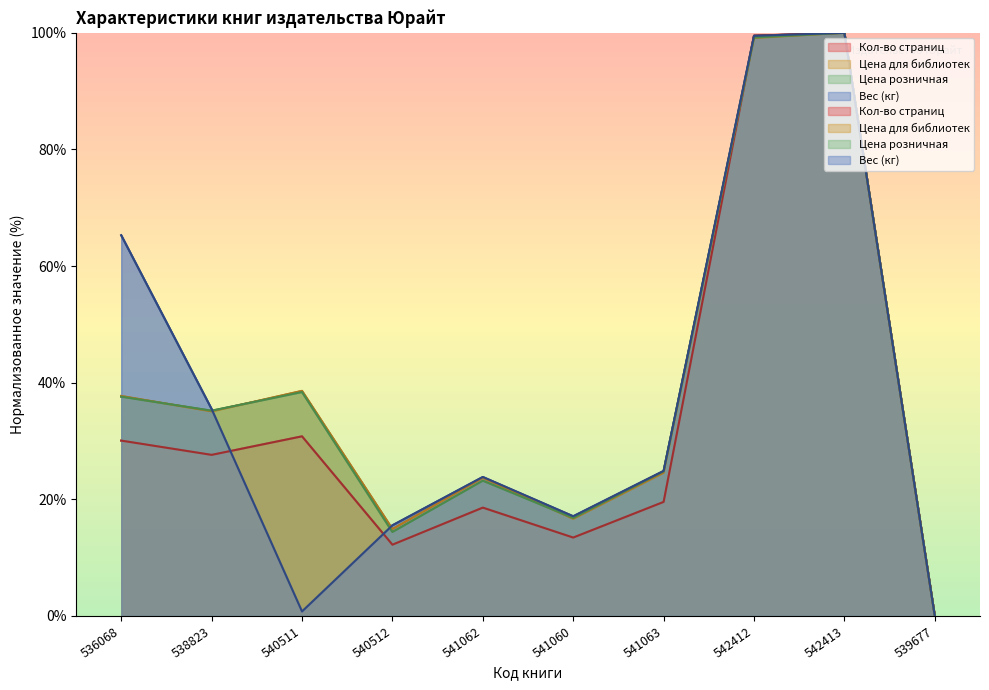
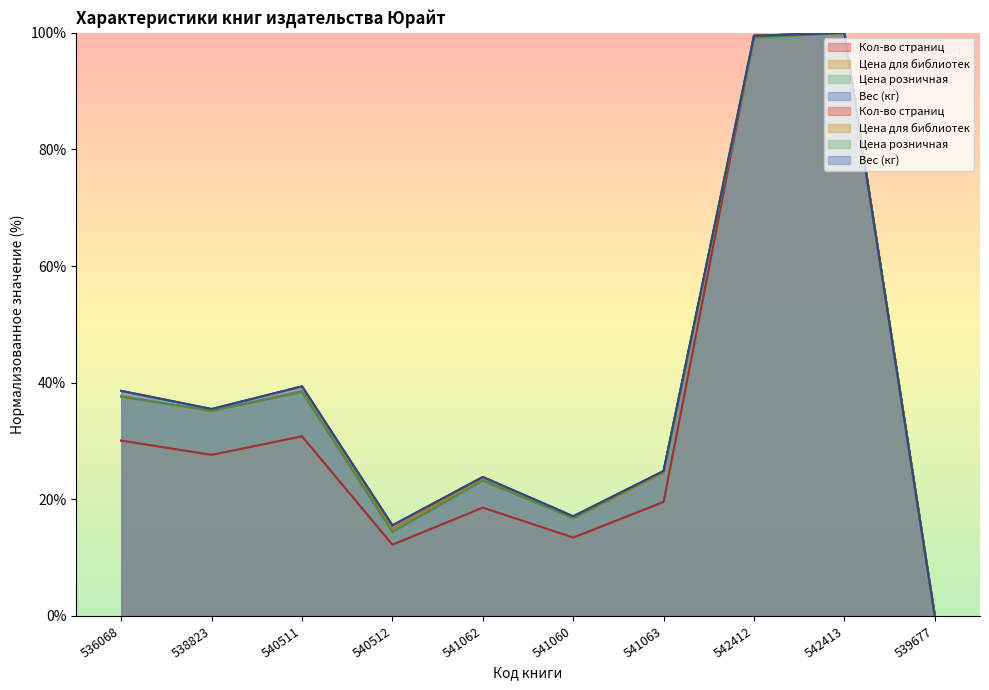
  {
    "Цена розничная": {
      "540512": "14%",
      "541062": "23%"
    },
    "Вес (кг)": {
-     "536068": "65%",
-     "540511": "1%",
+     "536068": "39%",
+     "540511": "39%",
      "540512": "16%"
    }
  }
